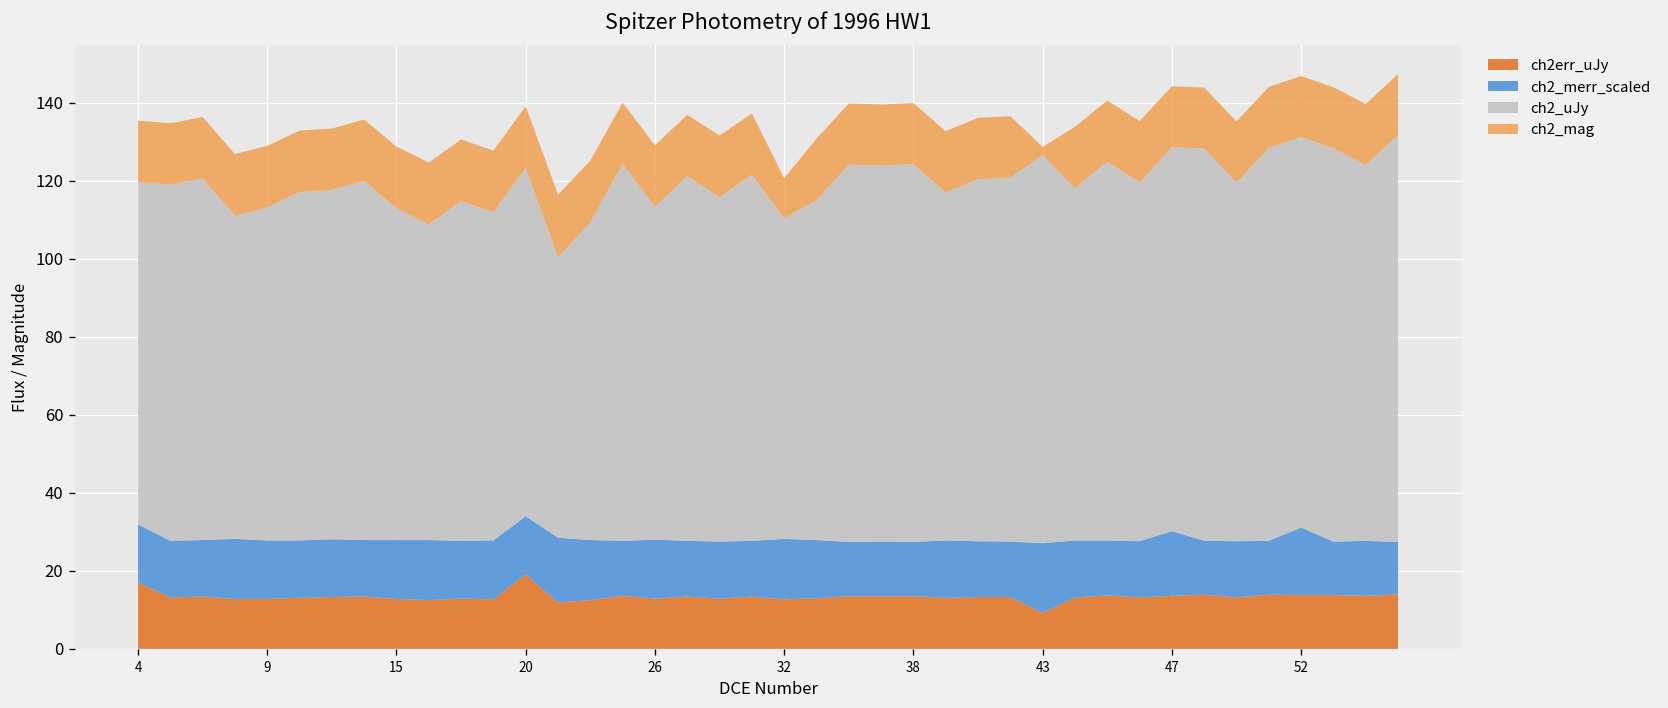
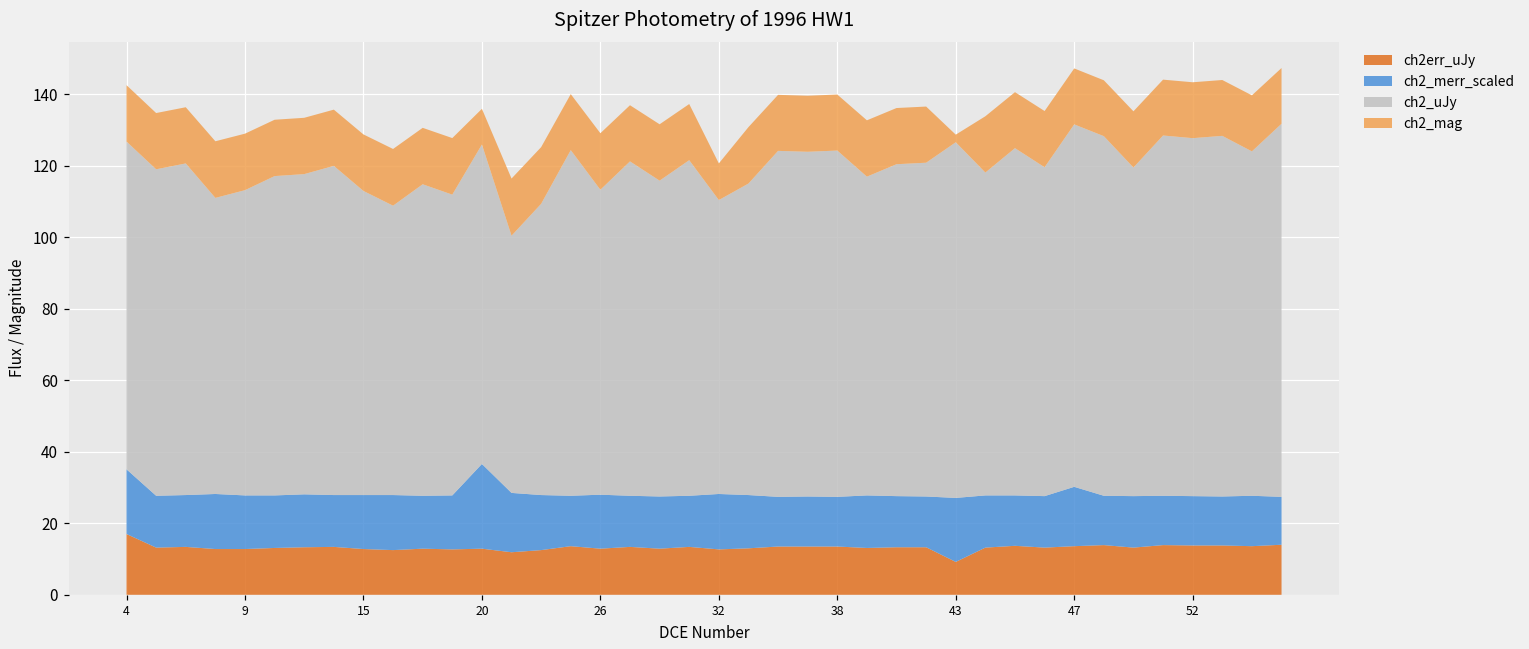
  {
    "ch2err_uJy": {
      "4": 17,
-     "20": 19,
+     "20": 13,
      "32": 13,
      "43": 9,
      "47": 14,
      "52": 14
    },
    "ch2_merr_scaled": {
-     "4": 15,
-     "20": 15,
+     "4": 18,
+     "20": 24,
      "32": 16,
      "43": 18,
      "47": 17,
-     "52": 17
+     "52": 14
    },
    "ch2_uJy": {
-     "4": 88,
+     "4": 92,
      "20": 89,
      "32": 82,
      "43": 99,
-     "47": 98,
+     "47": 101,
      "52": 100
    },
    "ch2_mag": {
      "4": 16,
-     "20": 16,
+     "20": 10,
      "32": 10,
      "43": 2,
      "47": 16,
      "52": 16
    }
  }
